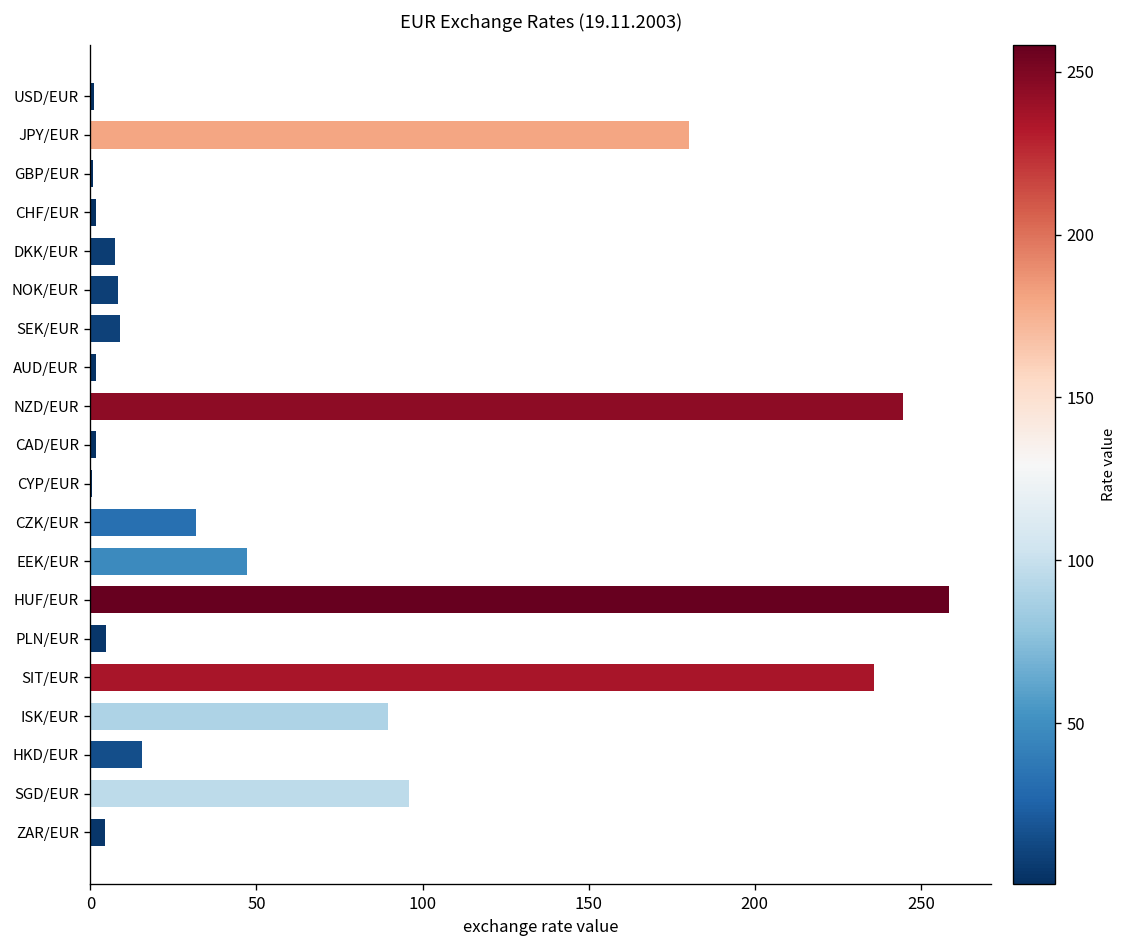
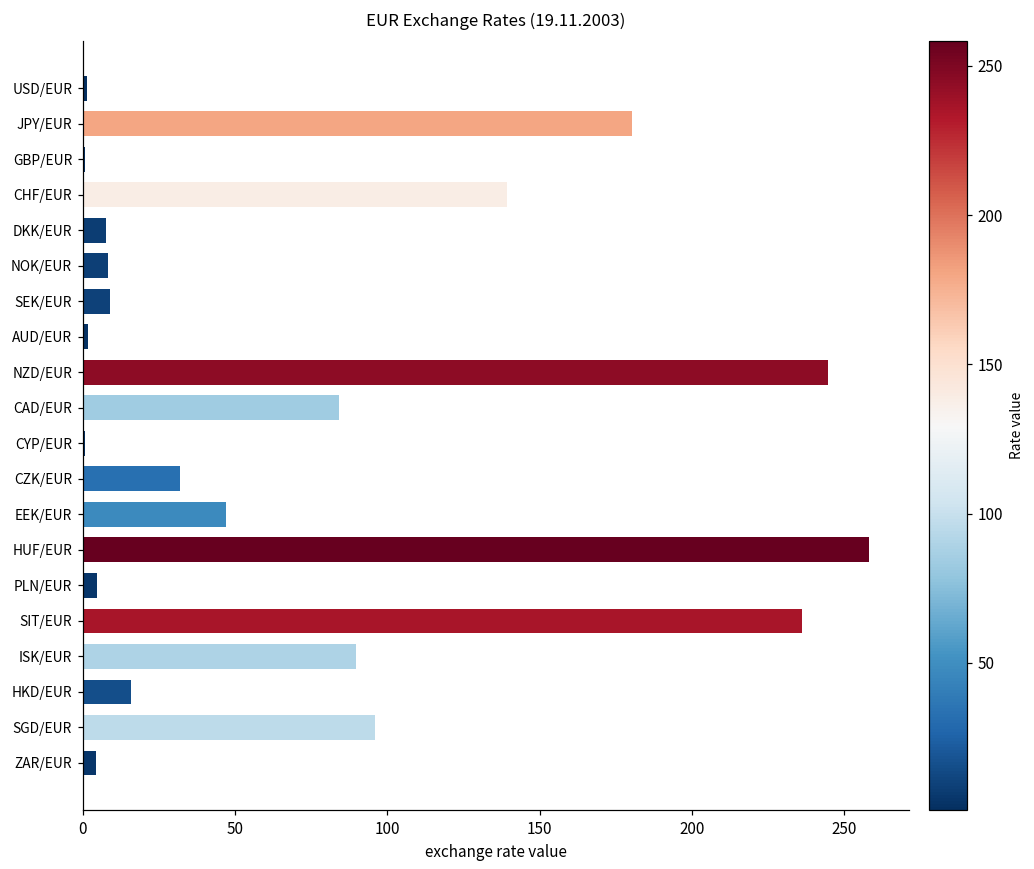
  {
    "USD/EUR": 1,
    "JPY/EUR": 180,
-   "CHF/EUR": 2,
+   "CHF/EUR": 139,
    "DKK/EUR": 7,
    "NOK/EUR": 8,
    "SEK/EUR": 9,
    "AUD/EUR": 2,
    "NZD/EUR": 245,
-   "CAD/EUR": 2,
+   "CAD/EUR": 84,
    "CZK/EUR": 32,
    "EEK/EUR": 47,
    "HUF/EUR": 258,
    "PLN/EUR": 5,
    "SIT/EUR": 236,
    "ISK/EUR": 90,
    "HKD/EUR": 16,
    "SGD/EUR": 96,
    "ZAR/EUR": 4
  }
